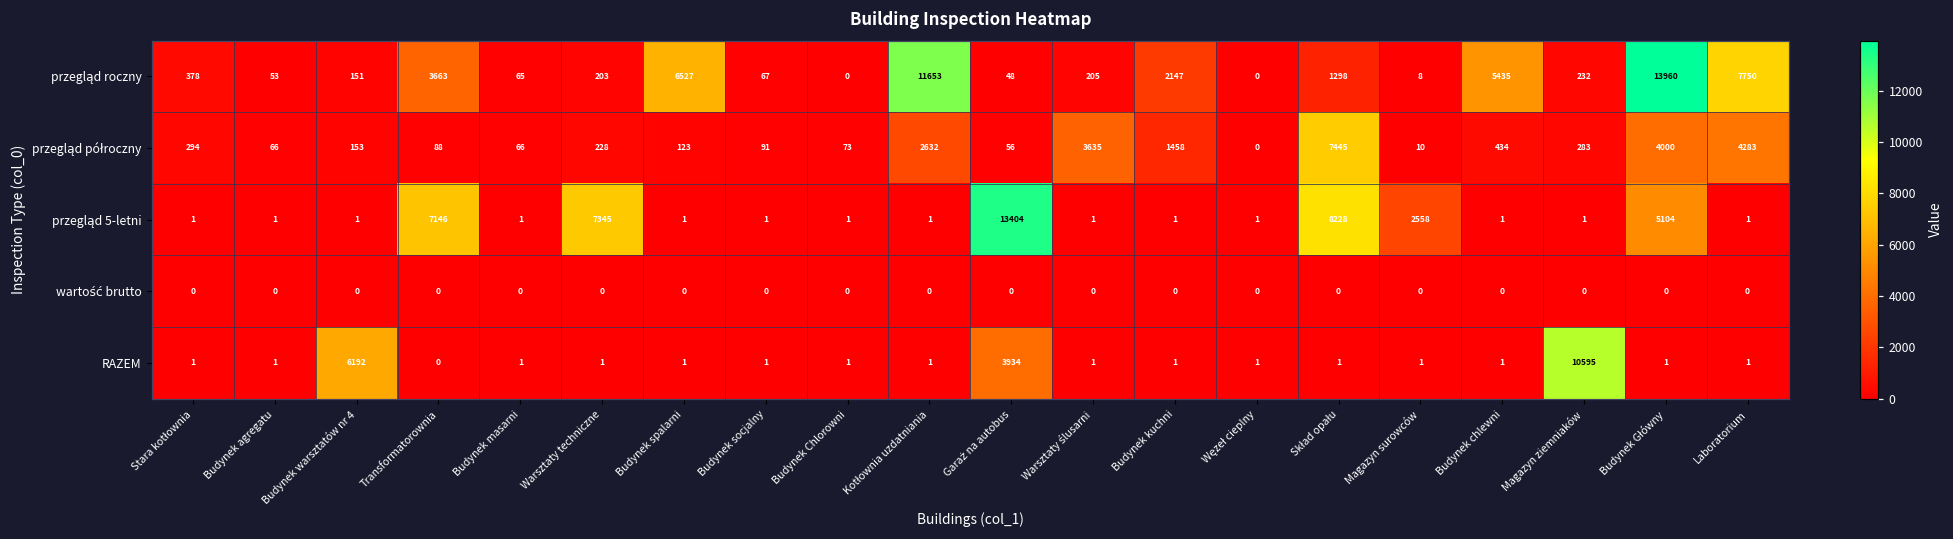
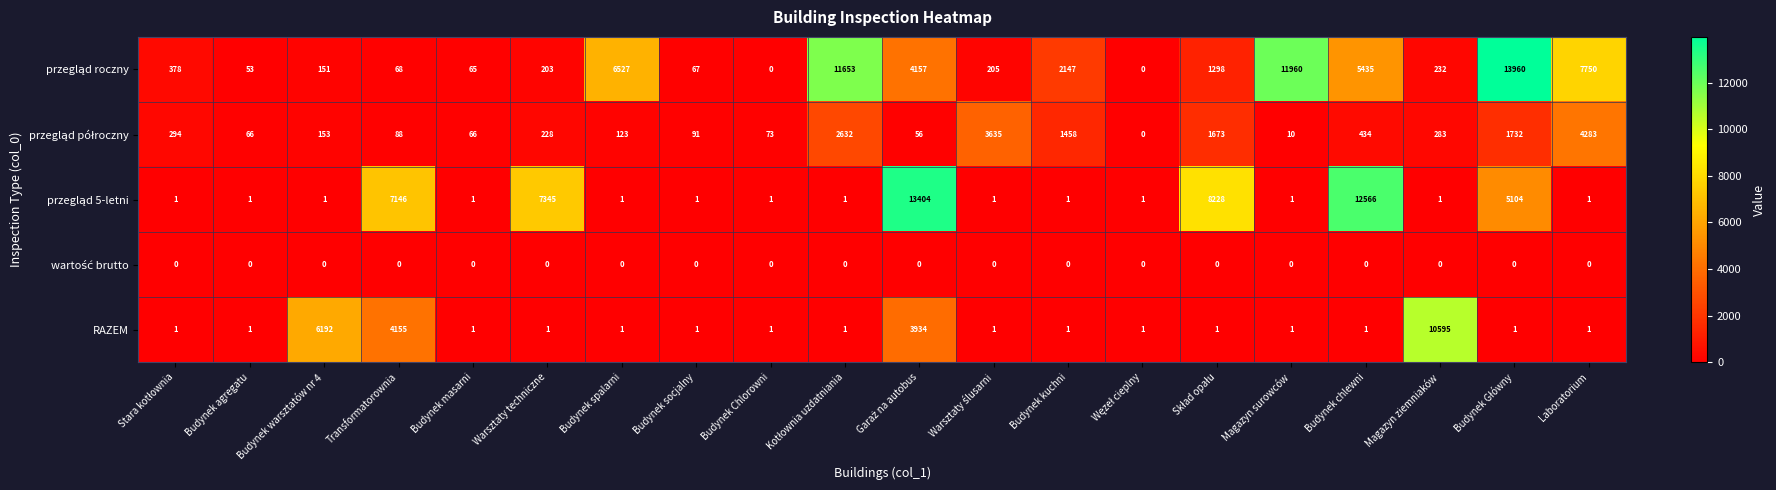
  {
    "przegląd roczny": {
      "Stara kotłownia": 378,
      "Budynek agregatu": 53,
      "Budynek warsztatów nr 4": 151,
-     "Transformatorownia": 3663,
+     "Transformatorownia": 68,
      "Budynek masarni": 65,
      "Warsztaty techniczne": 203,
      "Budynek spalarni": 6527,
      "Budynek socjalny": 67,
      "Budynek Chlorowni": 0,
      "Kotłownia uzdatniania": 11653,
-     "Garaż na autobus": 48,
+     "Garaż na autobus": 4157,
      "Warsztaty ślusarni": 205,
      "Budynek kuchni": 2147,
      "Węzeł cieplny": 0,
      "Skład opału": 1298,
-     "Magazyn surowców": 8,
+     "Magazyn surowców": 11960,
      "Budynek chlewni": 5435,
      "Magazyn ziemniaków": 232,
      "Budynek Główny": 13960,
      "Laboratorium": 7750
    },
    "przegląd półroczny": {
      "Stara kotłownia": 294,
      "Budynek agregatu": 66,
      "Budynek warsztatów nr 4": 153,
      "Transformatorownia": 88,
      "Budynek masarni": 66,
      "Warsztaty techniczne": 228,
      "Budynek spalarni": 123,
      "Budynek socjalny": 91,
      "Budynek Chlorowni": 73,
      "Kotłownia uzdatniania": 2632,
      "Garaż na autobus": 56,
      "Warsztaty ślusarni": 3635,
      "Budynek kuchni": 1458,
      "Węzeł cieplny": 0,
-     "Skład opału": 7445,
+     "Skład opału": 1673,
      "Magazyn surowców": 10,
      "Budynek chlewni": 434,
      "Magazyn ziemniaków": 283,
-     "Budynek Główny": 4000,
+     "Budynek Główny": 1732,
      "Laboratorium": 4283
    },
    "przegląd 5-letni": {
      "Stara kotłownia": 1,
      "Budynek agregatu": 1,
      "Budynek warsztatów nr 4": 1,
      "Transformatorownia": 7146,
      "Budynek masarni": 1,
      "Warsztaty techniczne": 7345,
      "Budynek spalarni": 1,
      "Budynek socjalny": 1,
      "Budynek Chlorowni": 1,
      "Kotłownia uzdatniania": 1,
      "Garaż na autobus": 13404,
      "Warsztaty ślusarni": 1,
      "Budynek kuchni": 1,
      "Węzeł cieplny": 1,
      "Skład opału": 8228,
-     "Magazyn surowców": 2558,
-     "Budynek chlewni": 1,
+     "Magazyn surowców": 1,
+     "Budynek chlewni": 12566,
      "Magazyn ziemniaków": 1,
      "Budynek Główny": 5104,
      "Laboratorium": 1
    },
    "wartość brutto": {
      "Stara kotłownia": 0,
      "Budynek agregatu": 0,
      "Budynek warsztatów nr 4": 0,
      "Transformatorownia": 0,
      "Budynek masarni": 0,
      "Warsztaty techniczne": 0,
      "Budynek spalarni": 0,
      "Budynek socjalny": 0,
      "Budynek Chlorowni": 0,
      "Kotłownia uzdatniania": 0,
      "Garaż na autobus": 0,
      "Warsztaty ślusarni": 0,
      "Budynek kuchni": 0,
      "Węzeł cieplny": 0,
      "Skład opału": 0,
      "Magazyn surowców": 0,
      "Budynek chlewni": 0,
      "Magazyn ziemniaków": 0,
      "Budynek Główny": 0,
      "Laboratorium": 0
    },
    "RAZEM": {
      "Stara kotłownia": 1,
      "Budynek agregatu": 1,
      "Budynek warsztatów nr 4": 6192,
-     "Transformatorownia": 0,
+     "Transformatorownia": 4155,
      "Budynek masarni": 1,
      "Warsztaty techniczne": 1,
      "Budynek spalarni": 1,
      "Budynek socjalny": 1,
      "Budynek Chlorowni": 1,
      "Kotłownia uzdatniania": 1,
      "Garaż na autobus": 3934,
      "Warsztaty ślusarni": 1,
      "Budynek kuchni": 1,
      "Węzeł cieplny": 1,
      "Skład opału": 1,
      "Magazyn surowców": 1,
      "Budynek chlewni": 1,
      "Magazyn ziemniaków": 10595,
      "Budynek Główny": 1,
      "Laboratorium": 1
    }
  }
